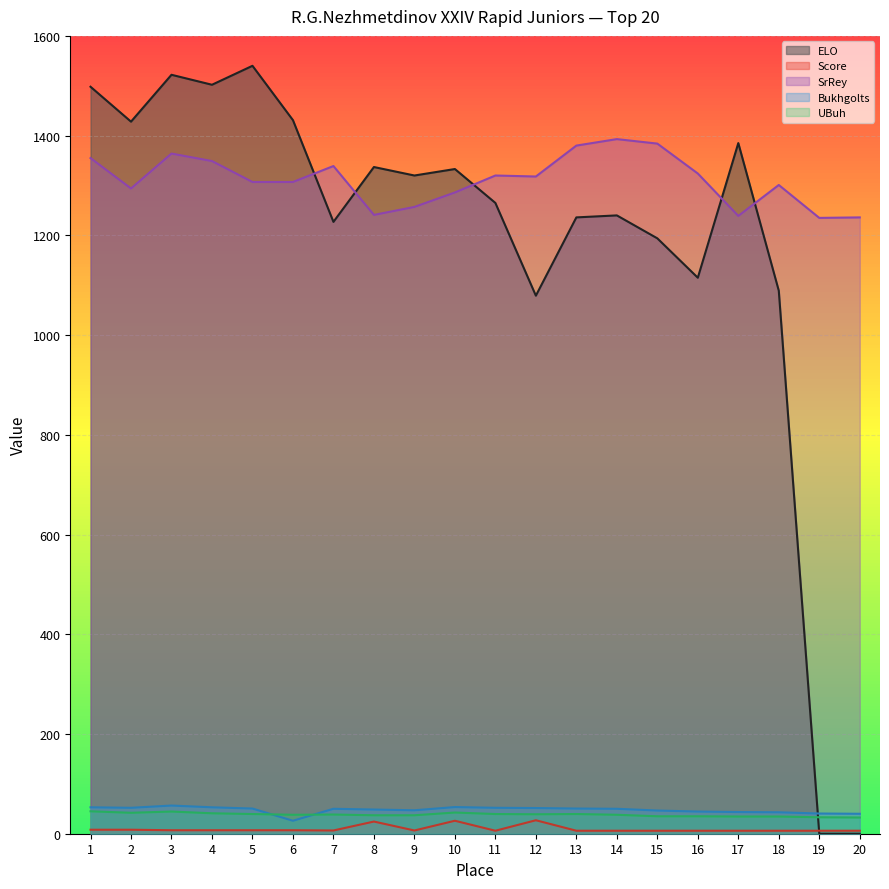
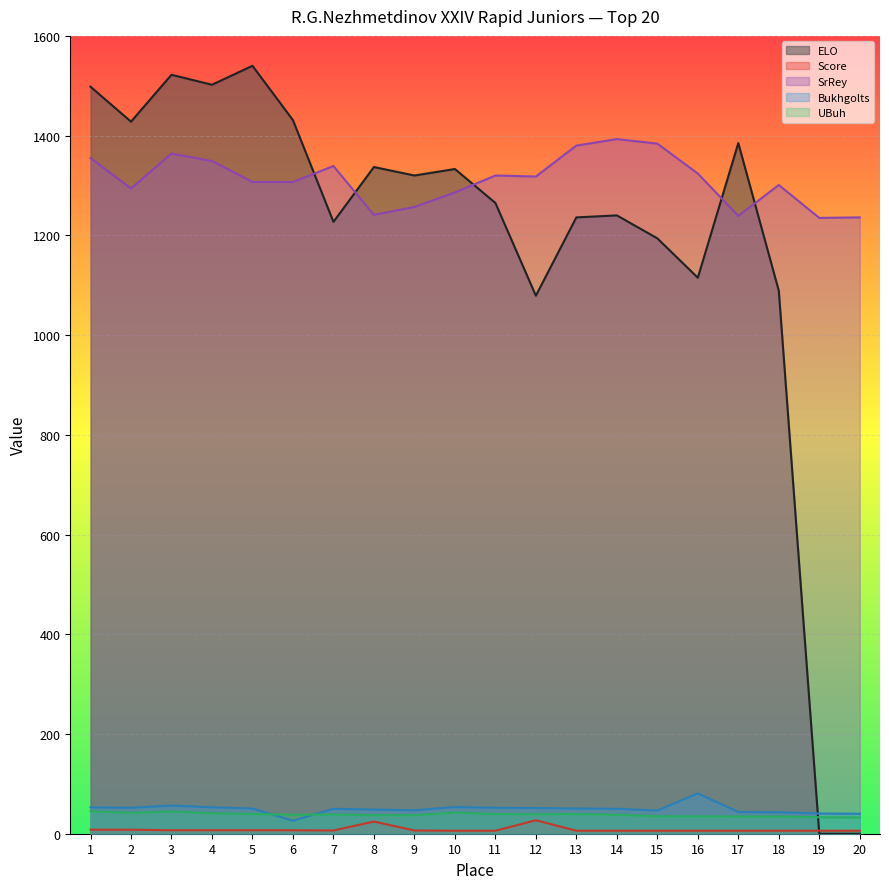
  {
    "Score": {
      "1": 10,
      "2": 10,
      "3": 10,
      "4": 10,
      "5": 10,
      "6": 10,
      "7": 10,
      "8": 20,
      "9": 10,
-     "10": 30,
+     "10": 10,
      "11": 10,
      "12": 30,
      "13": 10,
      "14": 10,
      "15": 10,
      "16": 10,
      "17": 10,
      "18": 10,
      "19": 10,
      "20": 10
    },
    "Bukhgolts": {
      "1": 50,
      "2": 50,
      "3": 60,
      "4": 50,
      "5": 50,
      "6": 30,
      "7": 50,
      "8": 50,
      "9": 50,
      "10": 50,
      "11": 50,
      "12": 50,
      "13": 50,
      "14": 50,
      "15": 50,
-     "16": 40,
+     "16": 80,
      "17": 40,
      "18": 40,
      "19": 40,
      "20": 40
    }
  }
